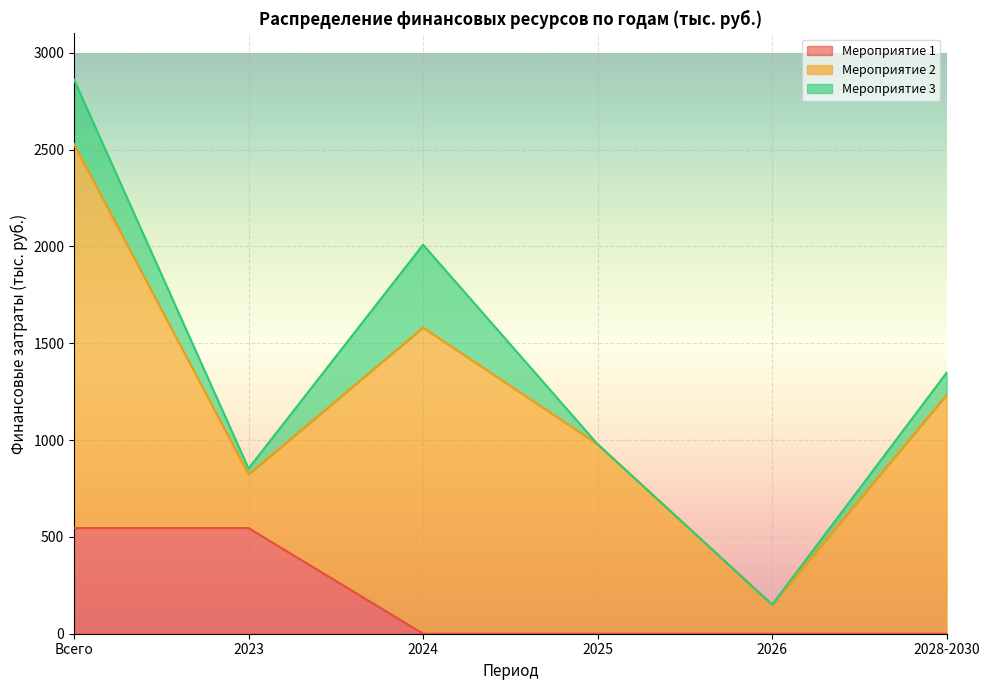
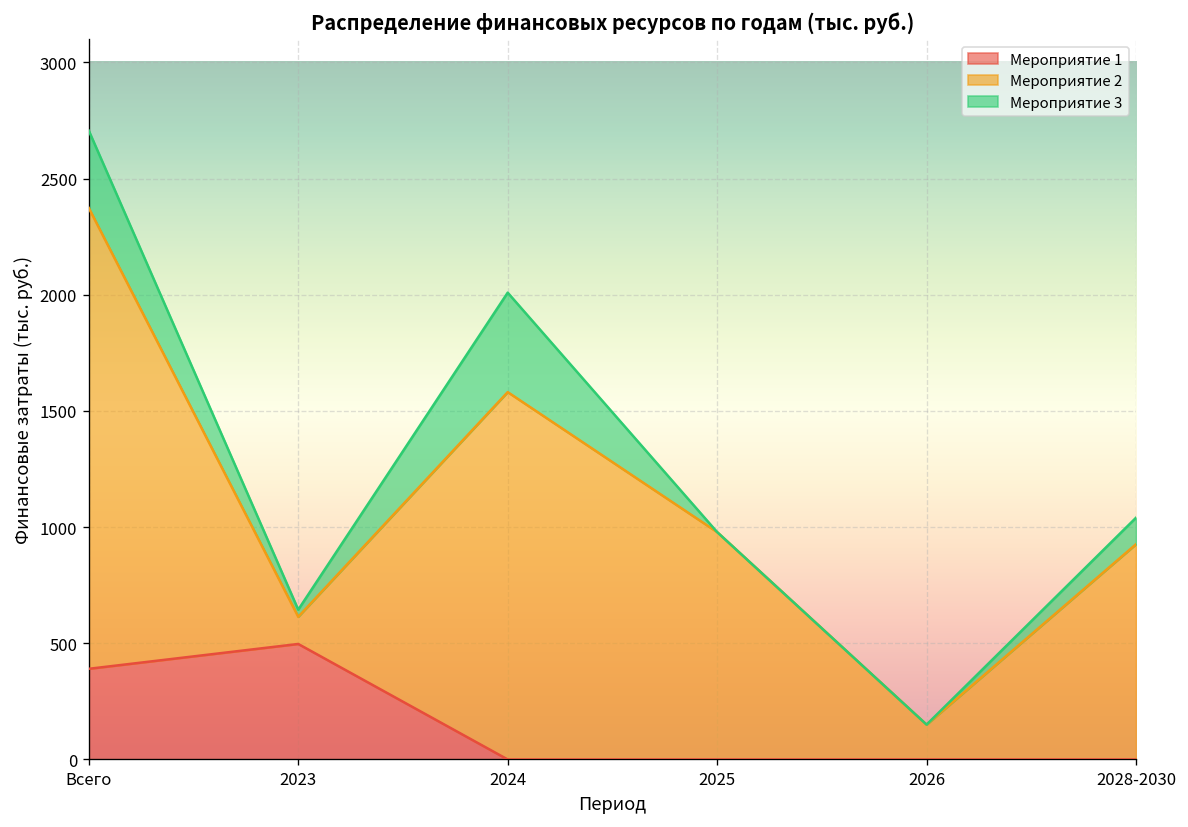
  {
    "Мероприятие 1": {
-     "Всего": 550,
-     "2023": 550,
+     "Всего": 390,
+     "2023": 500,
      "2024": 0,
      "2025": 0,
      "2026": 0,
      "2028-2030": 0
    },
    "Мероприятие 2": {
      "Всего": 1980,
-     "2023": 280,
+     "2023": 120,
      "2024": 1580,
-     "2028-2030": 1230
+     "2028-2030": 930
    },
    "Мероприятие 3": {
      "Всего": 330,
      "2023": 30,
      "2024": 430,
      "2028-2030": 110
    }
  }
